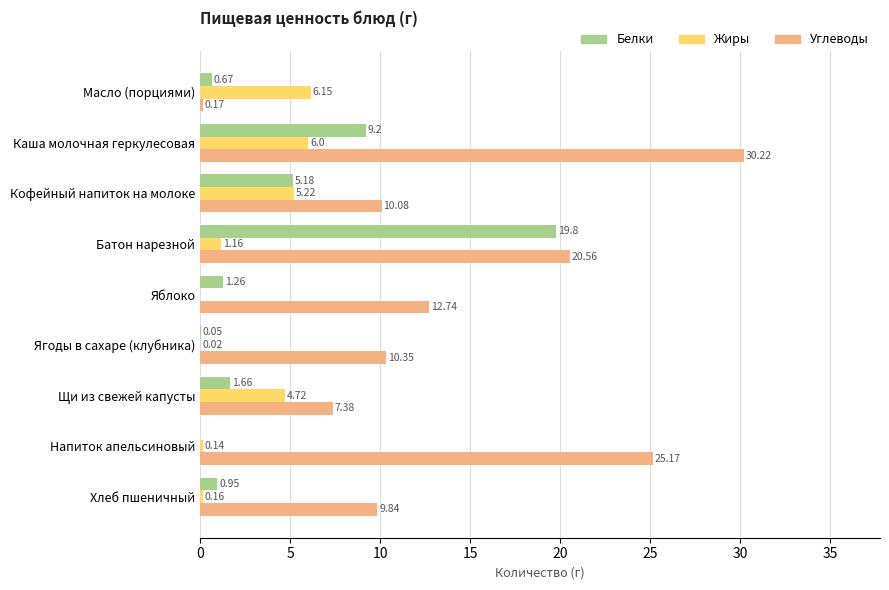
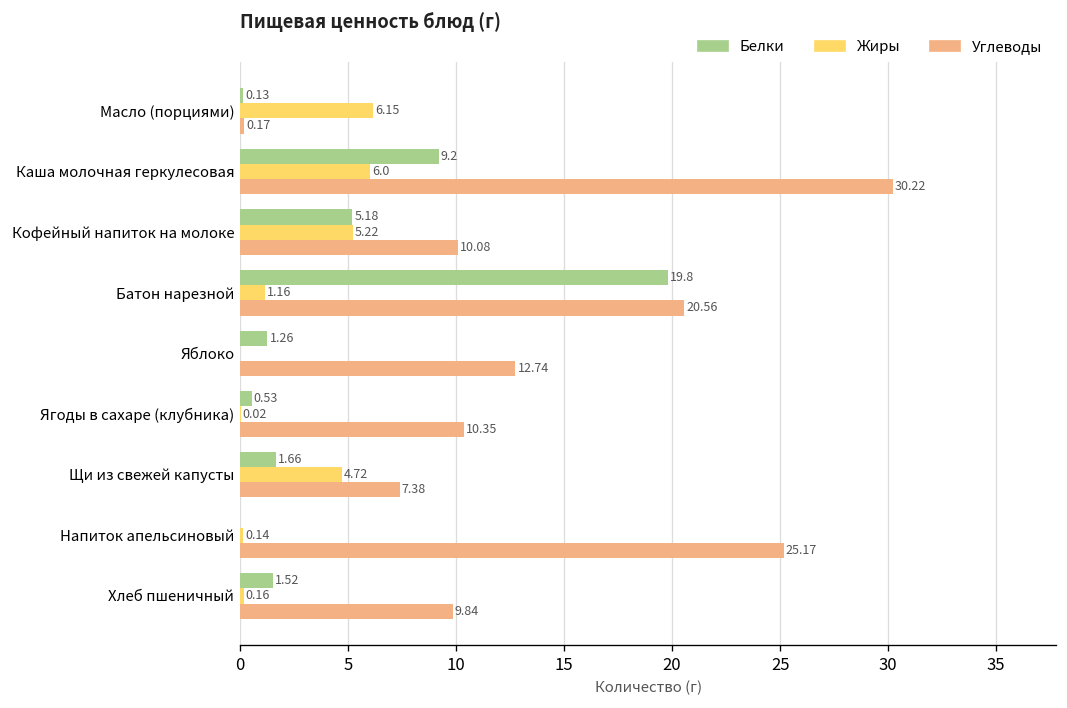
  {
    "Белки": {
-     "Масло (порциями)": 0.67,
+     "Масло (порциями)": 0.13,
      "Каша молочная геркулесовая": 9.2,
      "Кофейный напиток на молоке": 5.18,
      "Батон нарезной": 19.8,
      "Яблоко": 1.26,
-     "Ягоды в сахаре (клубника)": 0.05,
+     "Ягоды в сахаре (клубника)": 0.53,
      "Щи из свежей капусты": 1.66,
-     "Хлеб пшеничный": 0.95
+     "Хлеб пшеничный": 1.52
    }
  }
